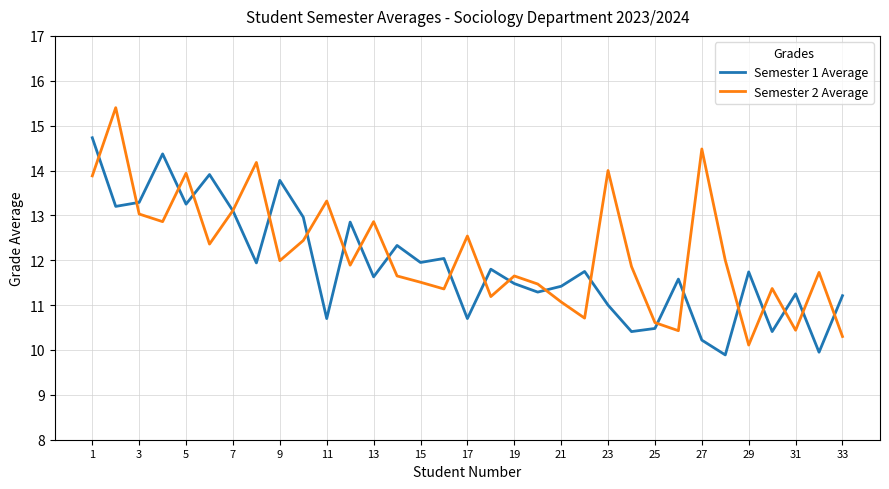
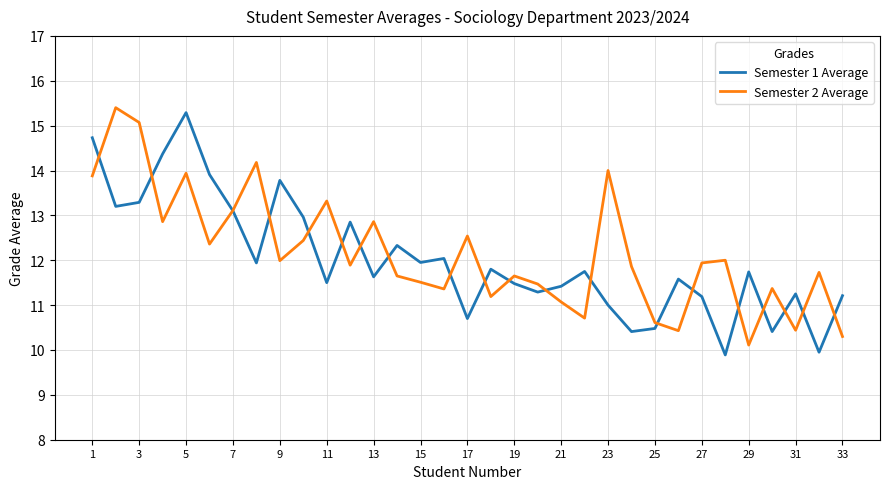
  {
    "Semester 1 Average": {
      "1": 14.7,
      "3": 13.3,
-     "5": 13.3,
+     "5": 15.3,
      "9": 13.8,
-     "11": 10.7,
+     "11": 11.5,
      "13": 11.6,
      "15": 12.0,
      "17": 10.7,
      "19": 11.5,
      "21": 11.4,
      "23": 11.0,
      "25": 10.5,
-     "27": 10.2,
+     "27": 11.2,
      "29": 11.7,
      "31": 11.3,
      "33": 11.2
    },
    "Semester 2 Average": {
      "1": 13.9,
-     "3": 13.0,
+     "3": 15.1,
      "5": 13.9,
      "9": 12.0,
      "11": 13.3,
      "13": 12.9,
      "15": 11.5,
      "17": 12.5,
      "19": 11.7,
      "21": 11.1,
      "23": 14.0,
      "25": 10.6,
-     "27": 14.5,
+     "27": 11.9,
      "29": 10.1,
      "31": 10.4,
      "33": 10.3
    }
  }
